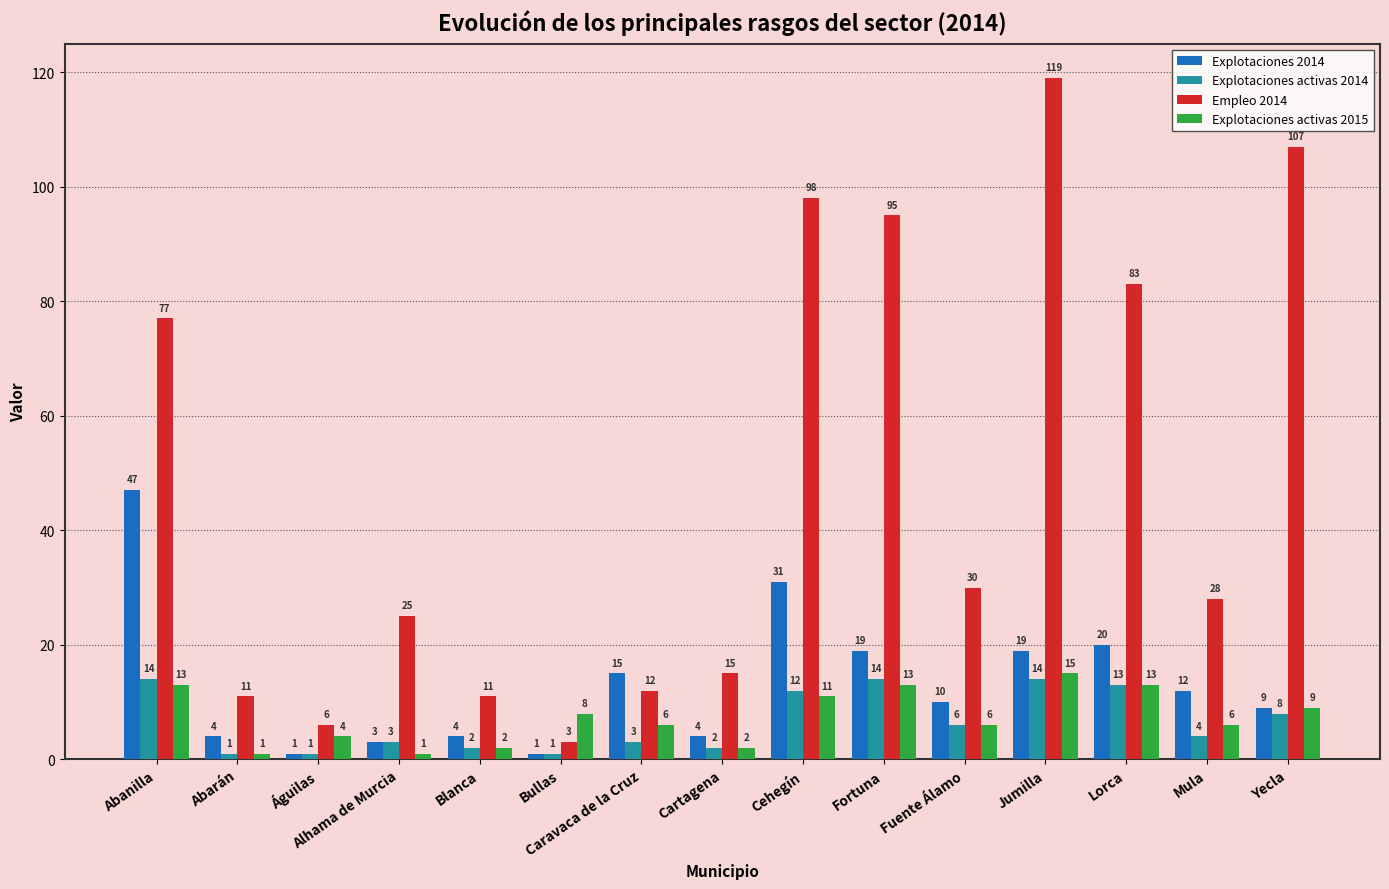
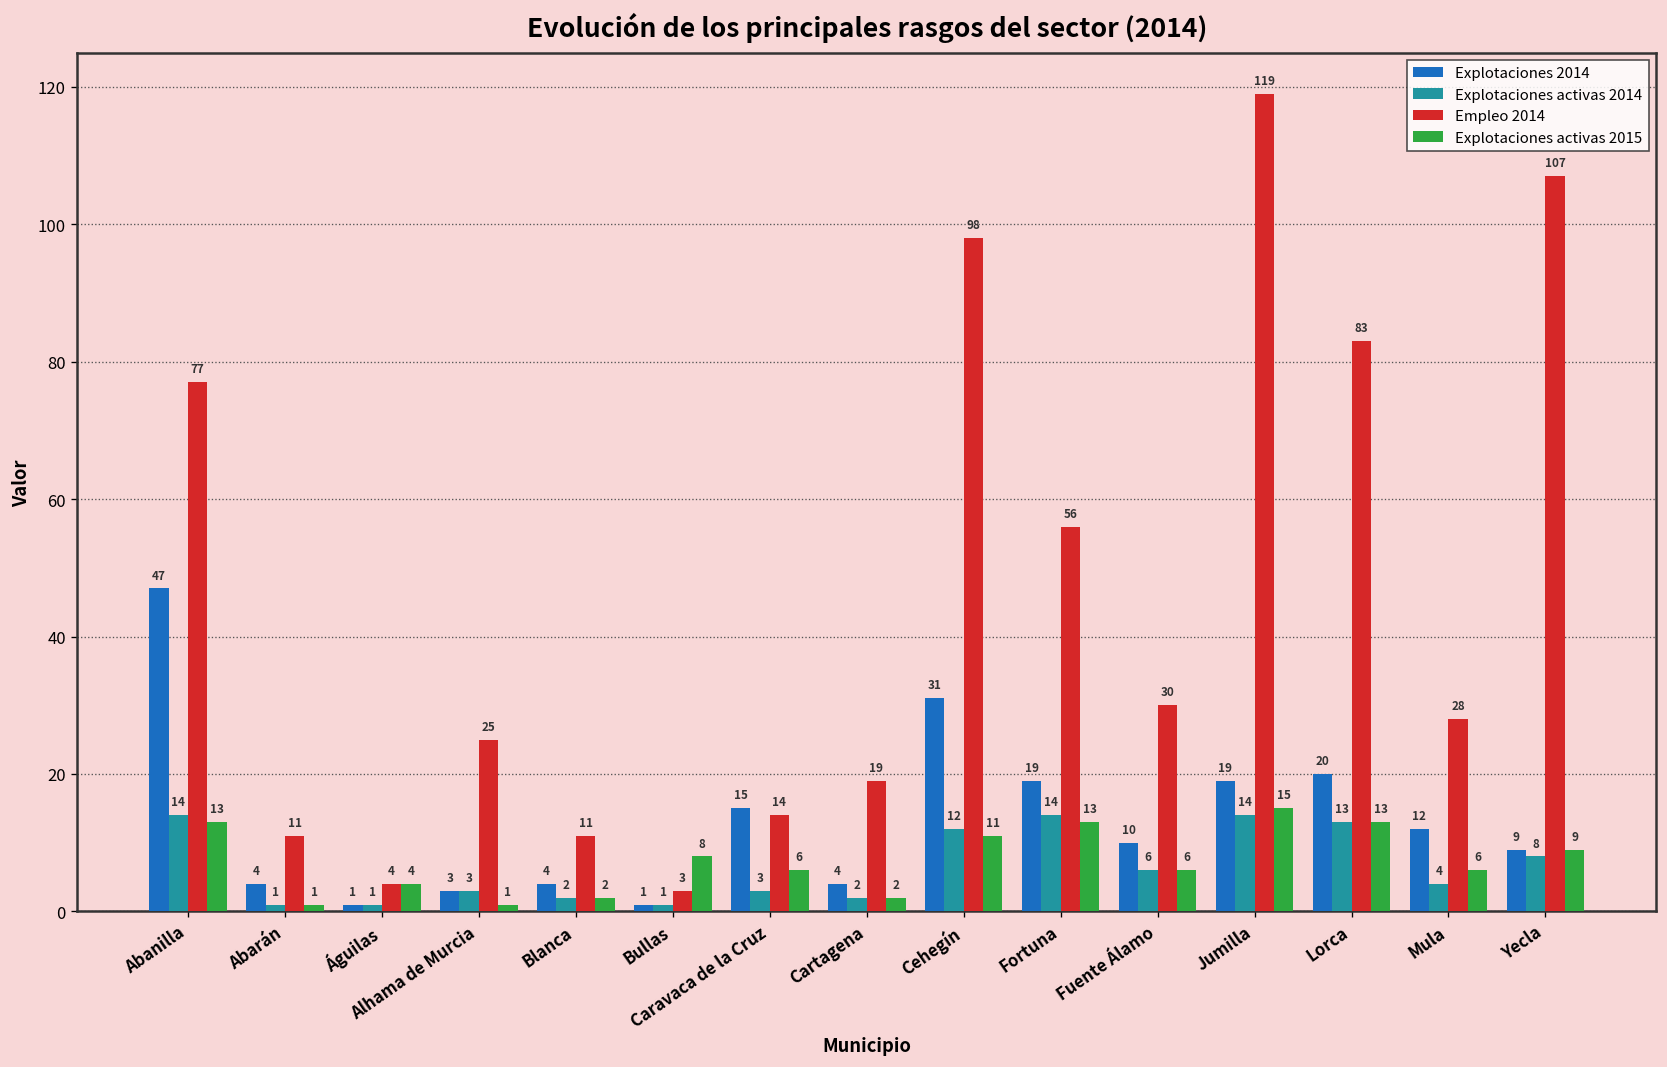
  {
    "Empleo 2014": {
      "Abanilla": 77,
      "Abarán": 11,
-     "Águilas": 6,
+     "Águilas": 4,
      "Alhama de Murcia": 25,
      "Blanca": 11,
      "Bullas": 3,
-     "Caravaca de la Cruz": 12,
-     "Cartagena": 15,
+     "Caravaca de la Cruz": 14,
+     "Cartagena": 19,
      "Cehegín": 98,
-     "Fortuna": 95,
+     "Fortuna": 56,
      "Fuente Álamo": 30,
      "Jumilla": 119,
      "Lorca": 83,
      "Mula": 28,
      "Yecla": 107
    },
    "Explotaciones activas 2015": {
      "Abanilla": 13,
      "Abarán": 1,
      "Águilas": 4,
      "Alhama de Murcia": 1,
      "Blanca": 2,
      "Bullas": 8,
      "Caravaca de la Cruz": 6,
      "Cartagena": 2,
      "Cehegín": 11,
      "Fortuna": 13,
      "Fuente Álamo": 6,
      "Jumilla": 15,
      "Lorca": 13,
      "Mula": 6,
      "Yecla": 9
    }
  }
